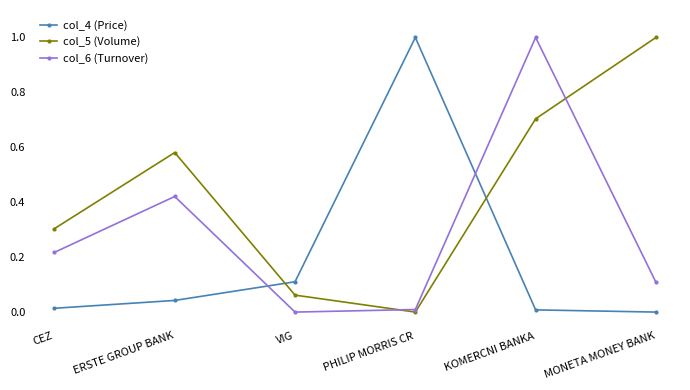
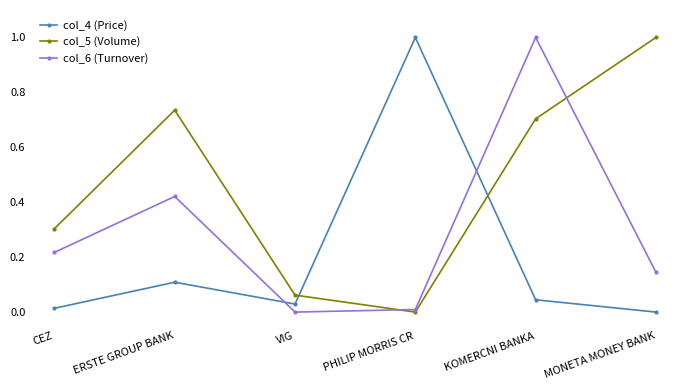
  {
    "col_4 (Price)": {
      "CEZ": 0.01,
-     "ERSTE GROUP BANK": 0.04,
-     "VIG": 0.11,
+     "ERSTE GROUP BANK": 0.11,
+     "VIG": 0.03,
      "PHILIP MORRIS CR": 1.00,
-     "KOMERCNI BANKA": 0.01,
+     "KOMERCNI BANKA": 0.04,
      "MONETA MONEY BANK": 0.00
    },
    "col_5 (Volume)": {
      "CEZ": 0.30,
-     "ERSTE GROUP BANK": 0.58,
+     "ERSTE GROUP BANK": 0.74,
      "VIG": 0.06,
      "PHILIP MORRIS CR": 0.00,
      "KOMERCNI BANKA": 0.70,
      "MONETA MONEY BANK": 1.00
    },
    "col_6 (Turnover)": {
      "CEZ": 0.22,
      "ERSTE GROUP BANK": 0.42,
      "VIG": 0.00,
      "PHILIP MORRIS CR": 0.01,
      "KOMERCNI BANKA": 1.00,
-     "MONETA MONEY BANK": 0.11
+     "MONETA MONEY BANK": 0.15
    }
  }
